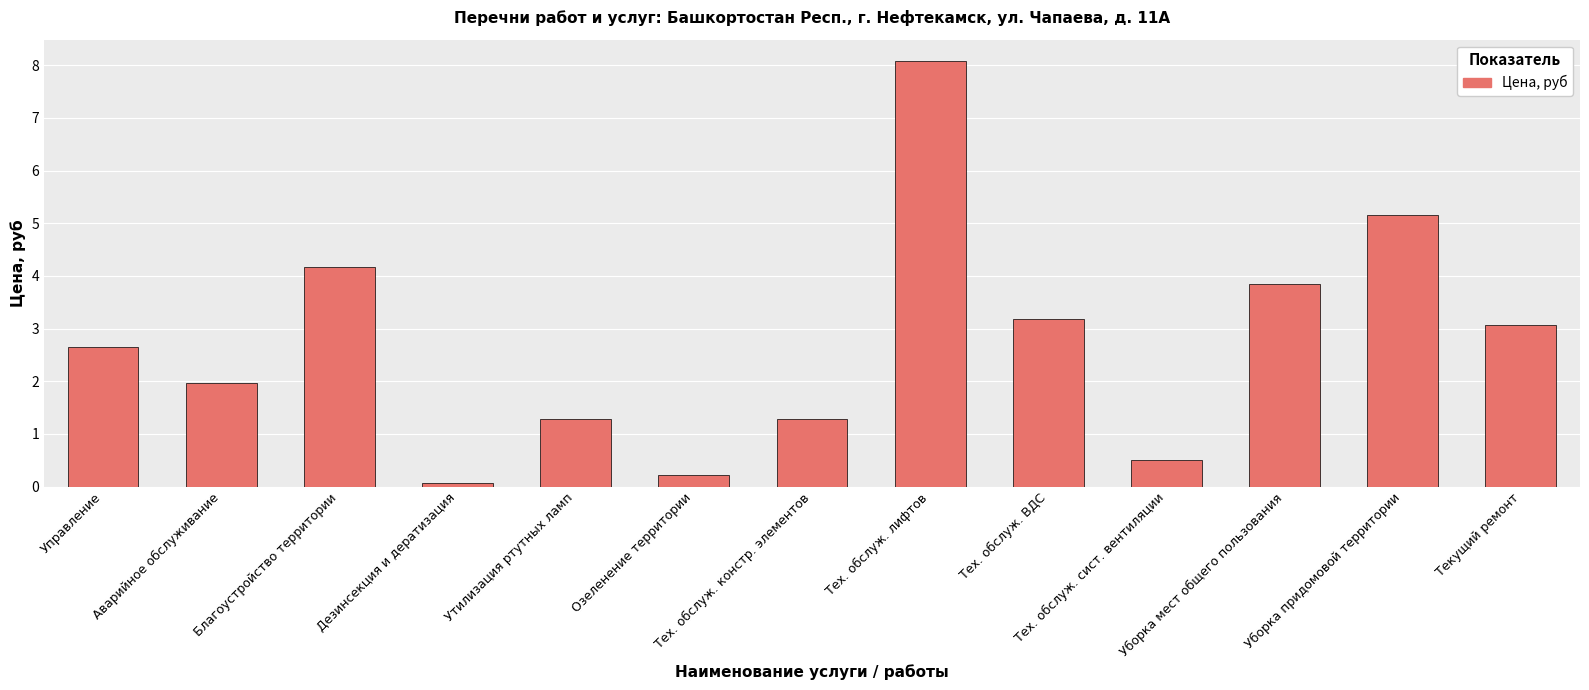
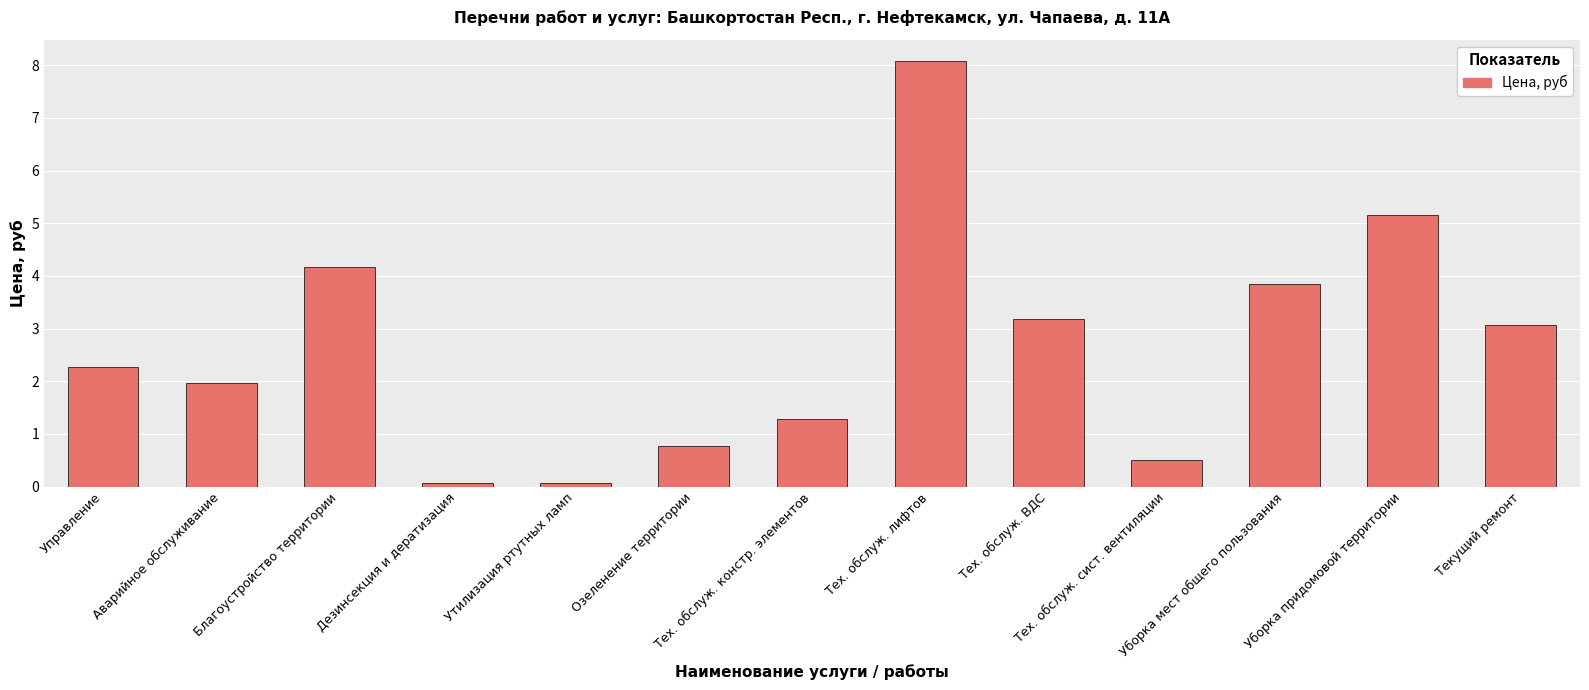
  {
-   "Управление": 2.6,
+   "Управление": 2.3,
    "Аварийное обслуживание": 2.0,
    "Благоустройство территории": 4.2,
    "Дезинсекция и дератизация": 0.1,
-   "Утилизация ртутных ламп": 1.3,
-   "Озеленение территории": 0.2,
+   "Утилизация ртутных ламп": 0.1,
+   "Озеленение территории": 0.8,
    "Тех. обслуж. констр. элементов": 1.3,
    "Тех. обслуж. лифтов": 8.1,
    "Тех. обслуж. ВДС": 3.2,
    "Тех. обслуж. сист. вентиляции": 0.5,
    "Уборка мест общего пользования": 3.8,
    "Уборка придомовой территории": 5.2,
    "Текущий ремонт": 3.1
  }
